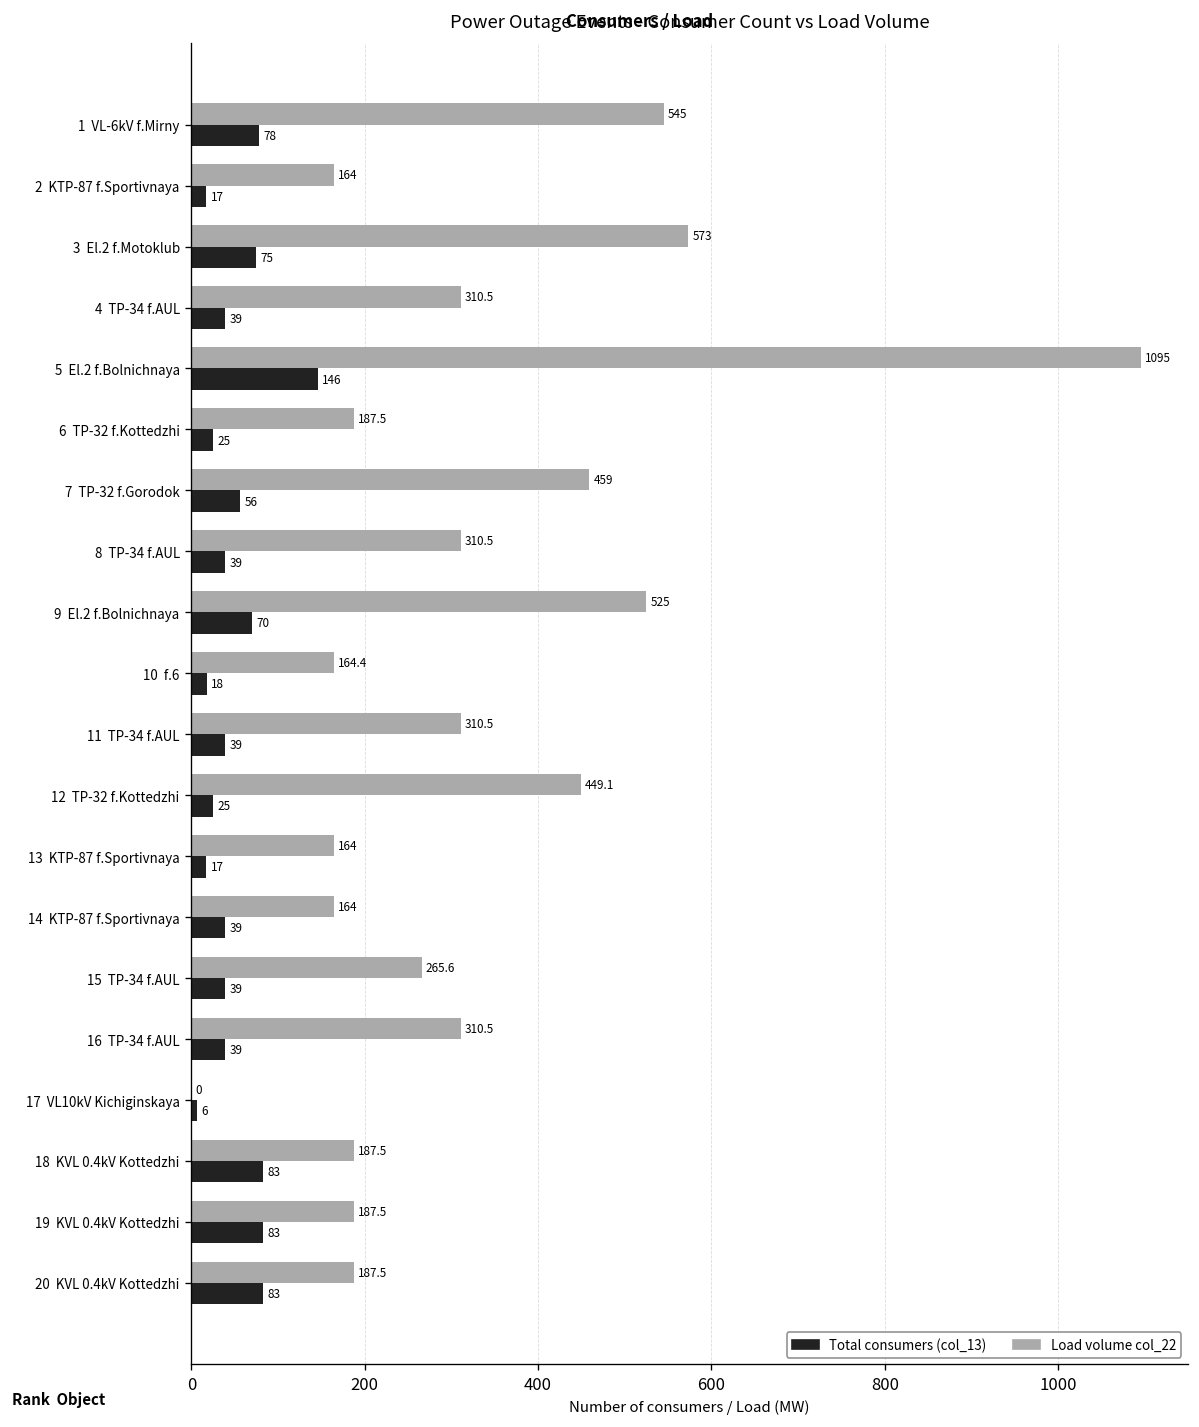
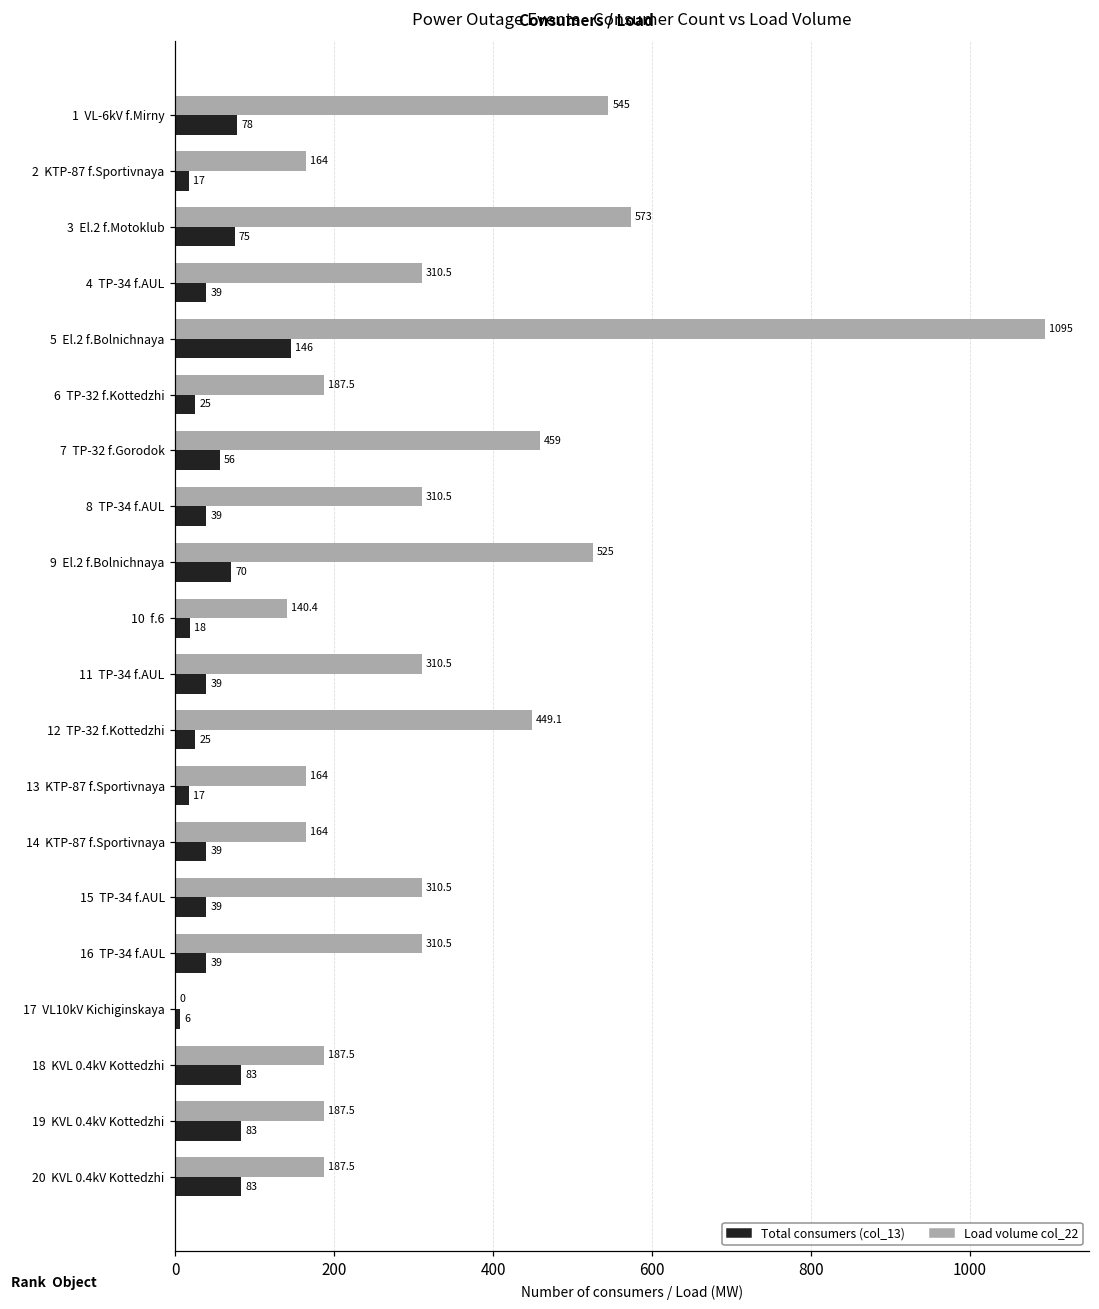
  {
    "Total consumers (col_13)": {
      "1 VL-6kV f.Mirny": 78,
      "2 KTP-87 f.Sportivnaya": 17,
      "3 El.2 f.Motoklub": 75,
      "4 TP-34 f.AUL": 39,
      "5 El.2 f.Bolnichnaya": 146,
      "6 TP-32 f.Kottedzhi": 25,
      "7 TP-32 f.Gorodok": 56,
      "8 TP-34 f.AUL": 39,
      "9 El.2 f.Bolnichnaya": 70,
      "10 f.6": 18,
      "11 TP-34 f.AUL": 39,
      "12 TP-32 f.Kottedzhi": 25,
      "13 KTP-87 f.Sportivnaya": 17,
      "14 KTP-87 f.Sportivnaya": 39,
      "15 TP-34 f.AUL": 39,
      "16 TP-34 f.AUL": 39,
      "17 VL10kV Kichiginskaya": 6,
      "18 KVL 0.4kV Kottedzhi": 83,
      "19 KVL 0.4kV Kottedzhi": 83,
      "20 KVL 0.4kV Kottedzhi": 83
    },
    "Load volume col_22": {
      "1 VL-6kV f.Mirny": 545,
      "2 KTP-87 f.Sportivnaya": 164,
      "3 El.2 f.Motoklub": 573,
      "4 TP-34 f.AUL": 310.5,
      "5 El.2 f.Bolnichnaya": 1095,
      "6 TP-32 f.Kottedzhi": 187.5,
      "7 TP-32 f.Gorodok": 459,
      "8 TP-34 f.AUL": 310.5,
      "9 El.2 f.Bolnichnaya": 525,
-     "10 f.6": 164.4,
+     "10 f.6": 140.4,
      "11 TP-34 f.AUL": 310.5,
      "12 TP-32 f.Kottedzhi": 449.1,
      "13 KTP-87 f.Sportivnaya": 164,
      "14 KTP-87 f.Sportivnaya": 164,
-     "15 TP-34 f.AUL": 265.6,
+     "15 TP-34 f.AUL": 310.5,
      "16 TP-34 f.AUL": 310.5,
      "17 VL10kV Kichiginskaya": 0,
      "18 KVL 0.4kV Kottedzhi": 187.5,
      "19 KVL 0.4kV Kottedzhi": 187.5,
      "20 KVL 0.4kV Kottedzhi": 187.5
    }
  }
